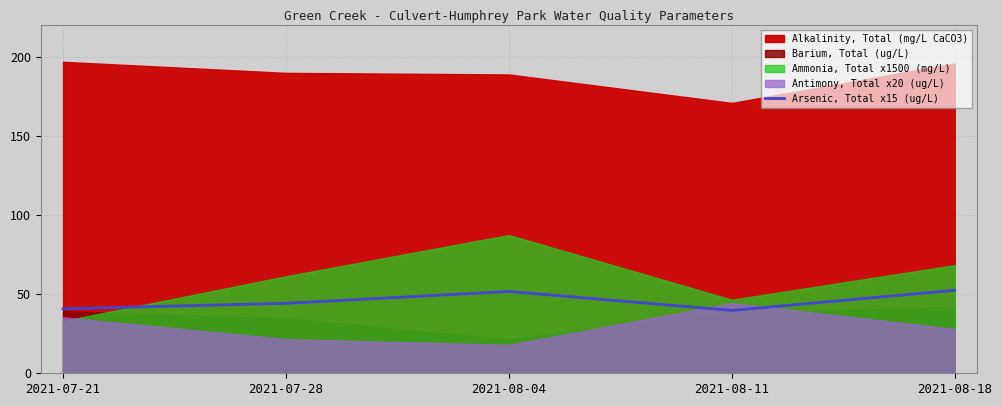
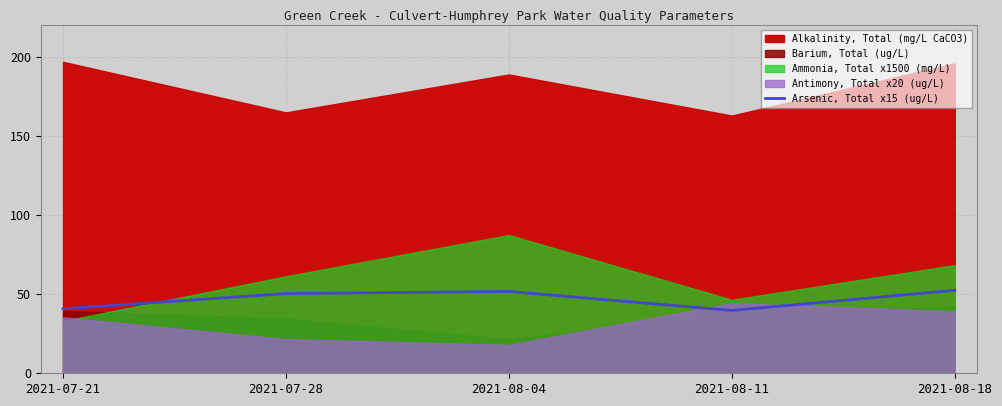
  {
    "Alkalinity, Total (mg/L CaCO3)": {
      "2021-07-21": 197,
-     "2021-07-28": 190,
+     "2021-07-28": 165,
      "2021-08-04": 189,
-     "2021-08-11": 171
+     "2021-08-11": 163
    },
    "Arsenic, Total x15 (ug/L)": {
-     "2021-07-28": 44,
+     "2021-07-28": 50,
      "2021-08-04": 52,
      "2021-08-11": 40,
      "2021-08-18": 53
    },
    "Barium, Total (ug/L)": {
      "2021-07-28": 35,
      "2021-08-04": 22,
      "2021-08-11": 38,
      "2021-08-18": 42
    },
    "Ammonia, Total x1500 (mg/L)": {
      "2021-07-21": 33,
      "2021-07-28": 61,
      "2021-08-04": 87,
      "2021-08-11": 47,
      "2021-08-18": 68
    },
    "Antimony, Total x20 (ug/L)": {
      "2021-07-21": 35,
      "2021-07-28": 22,
      "2021-08-04": 18,
      "2021-08-11": 44,
-     "2021-08-18": 28
+     "2021-08-18": 39
    }
  }
